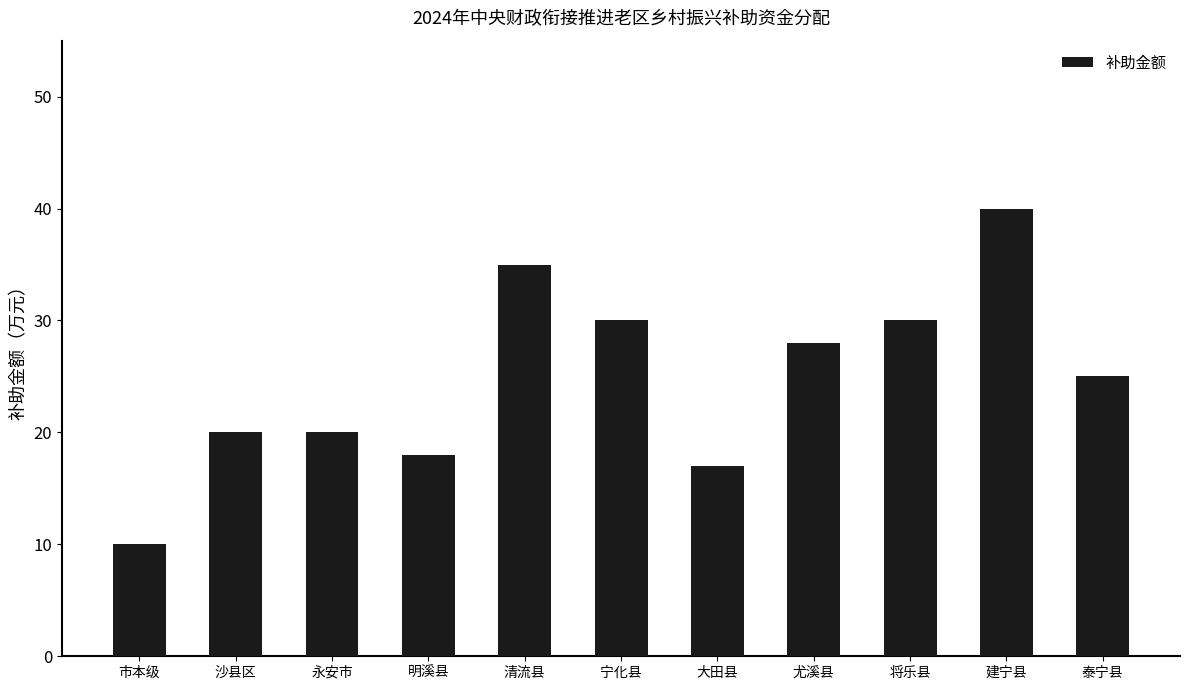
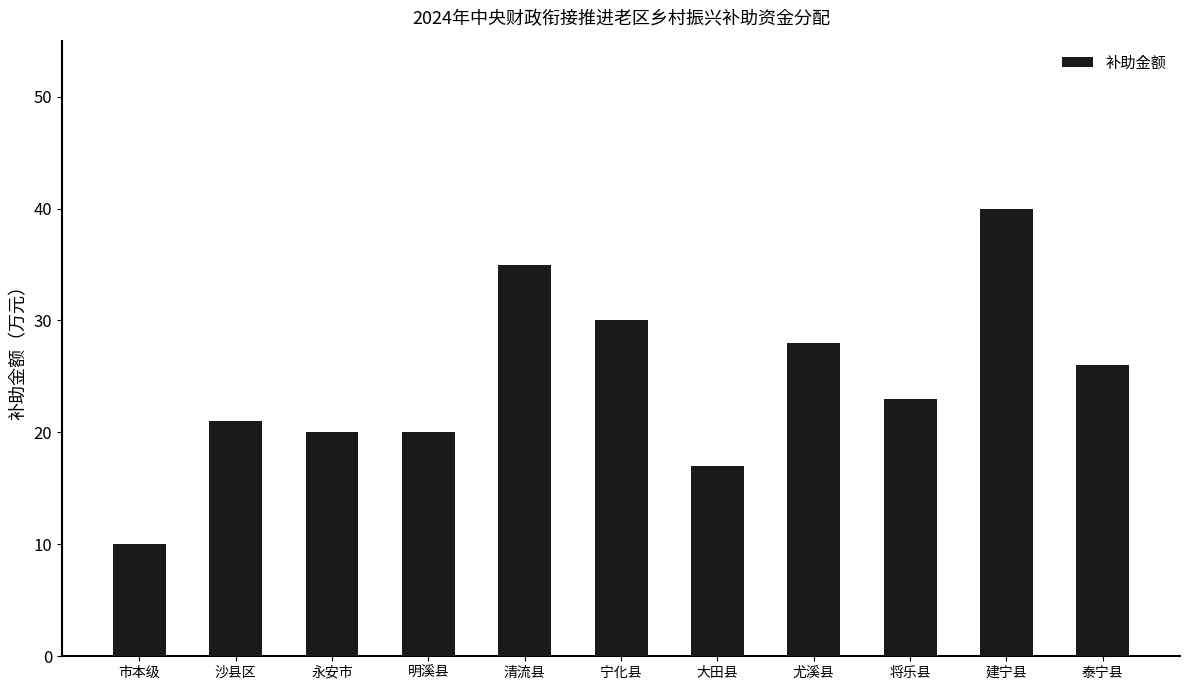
  {
    "市本级": 10,
-   "沙县区": 20,
+   "沙县区": 21,
    "永安市": 20,
-   "明溪县": 18,
+   "明溪县": 20,
    "清流县": 35,
    "宁化县": 30,
    "大田县": 17,
    "尤溪县": 28,
-   "将乐县": 30,
+   "将乐县": 23,
    "建宁县": 40,
-   "泰宁县": 25
+   "泰宁县": 26
  }
